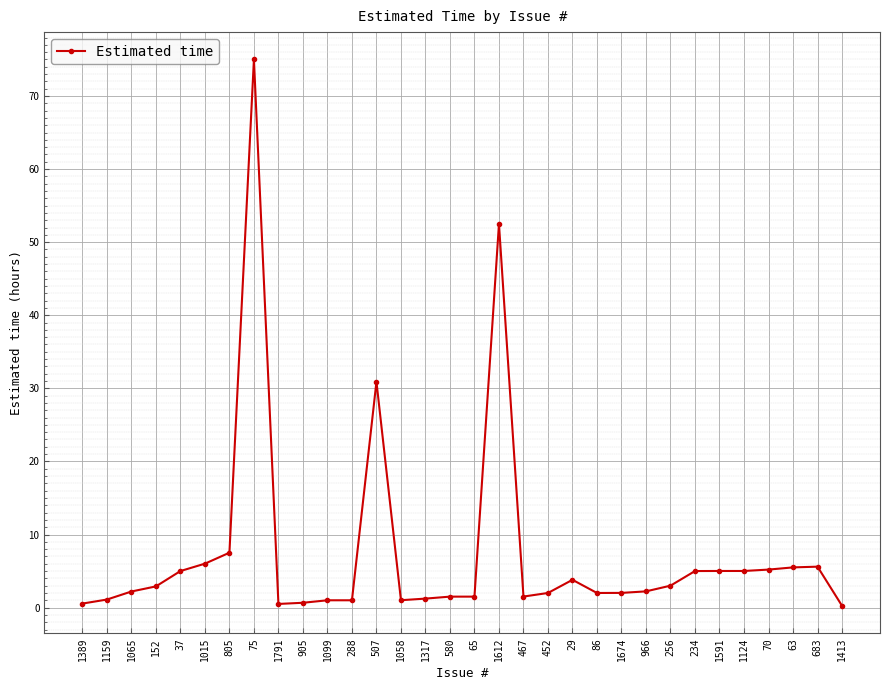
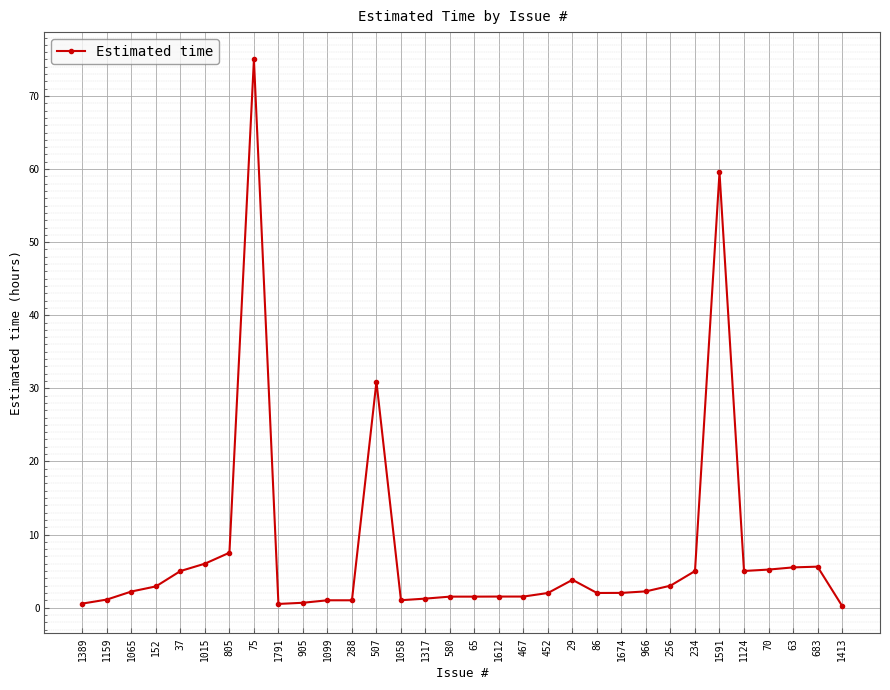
  {
    "1389": 1,
    "1159": 1,
    "1065": 2,
    "152": 3,
    "37": 5,
    "1015": 6,
    "805": 8,
    "75": 75,
    "1791": 1,
    "905": 1,
    "1099": 1,
    "288": 1,
    "507": 31,
    "1058": 1,
    "1317": 1,
    "580": 2,
    "65": 2,
-   "1612": 52,
+   "1612": 2,
    "467": 2,
    "452": 2,
    "29": 4,
    "86": 2,
    "1674": 2,
    "966": 2,
    "256": 3,
    "234": 5,
-   "1591": 5,
+   "1591": 60,
    "1124": 5,
    "70": 5,
    "63": 6,
    "683": 6,
    "1413": 0
  }
